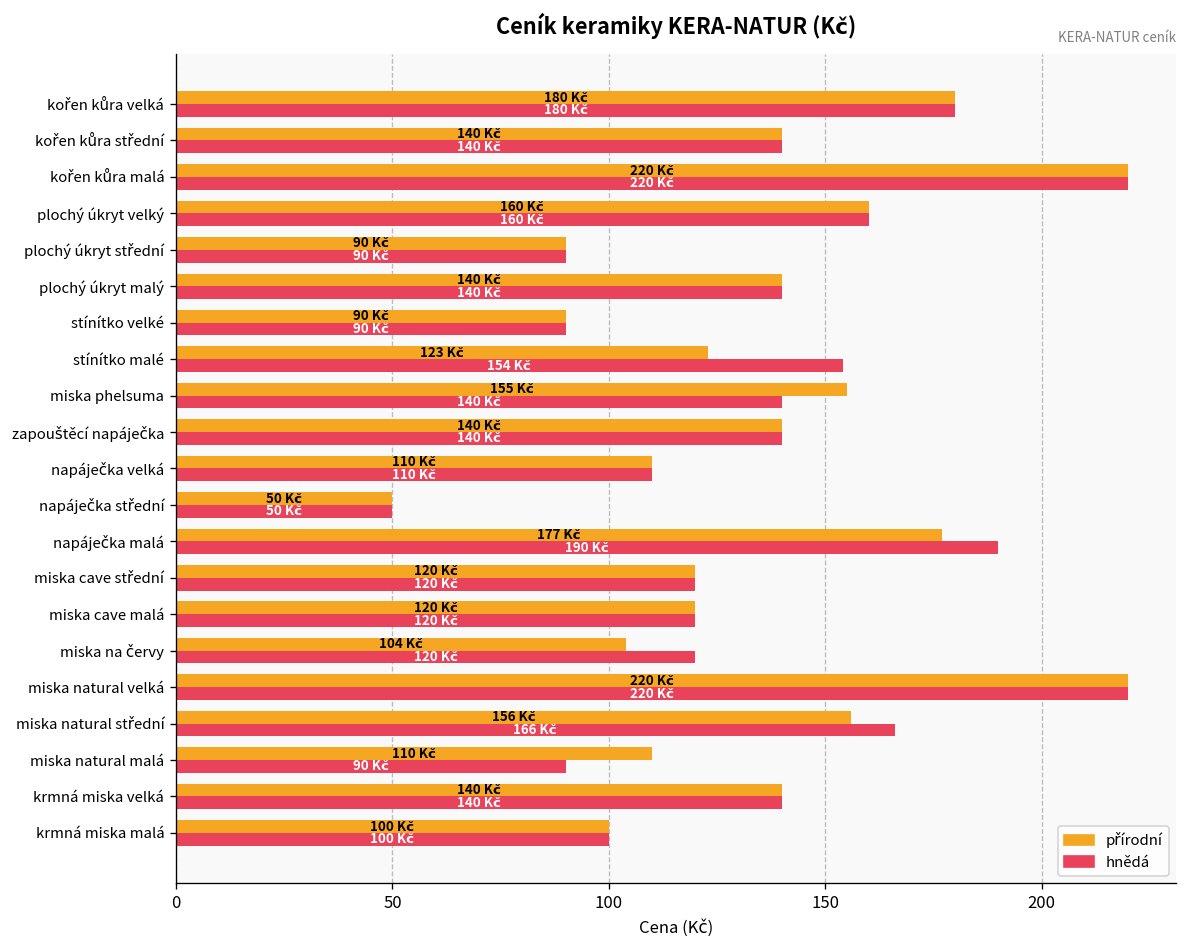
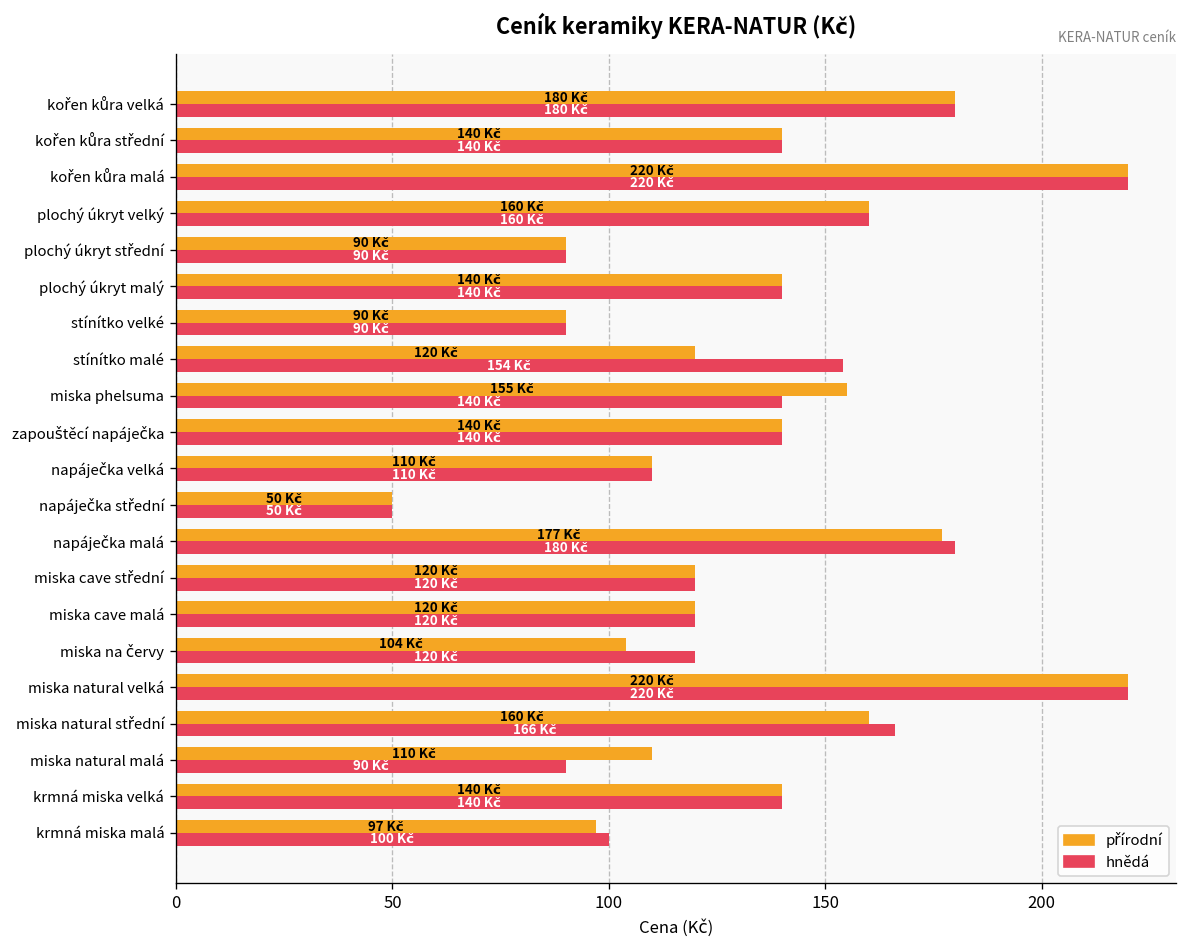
  {
    "přírodní": {
-     "stínítko malé": 123,
+     "stínítko malé": 120,
      "miska phelsuma": 155,
      "miska na červy": 104,
-     "miska natural střední": 156,
+     "miska natural střední": 160,
      "miska natural malá": 110,
-     "krmná miska malá": 100
+     "krmná miska malá": 97
    },
    "hnědá": {
      "stínítko malé": 154,
      "miska phelsuma": 140,
-     "napáječka malá": 190,
+     "napáječka malá": 180,
      "miska na červy": 120,
      "miska natural střední": 166,
      "miska natural malá": 90,
      "krmná miska malá": 100
    }
  }
